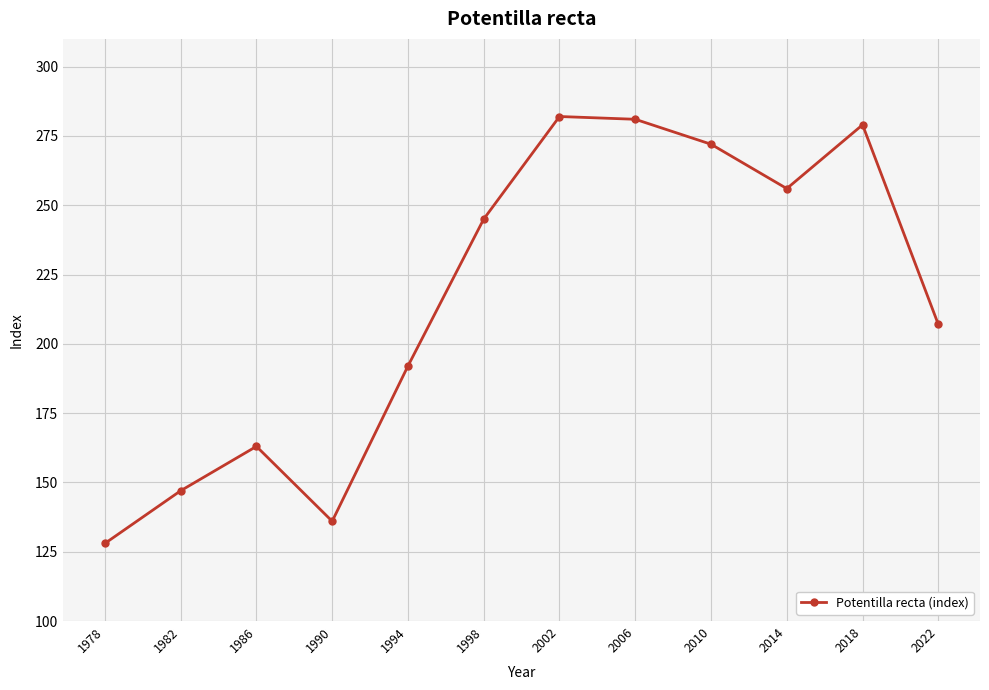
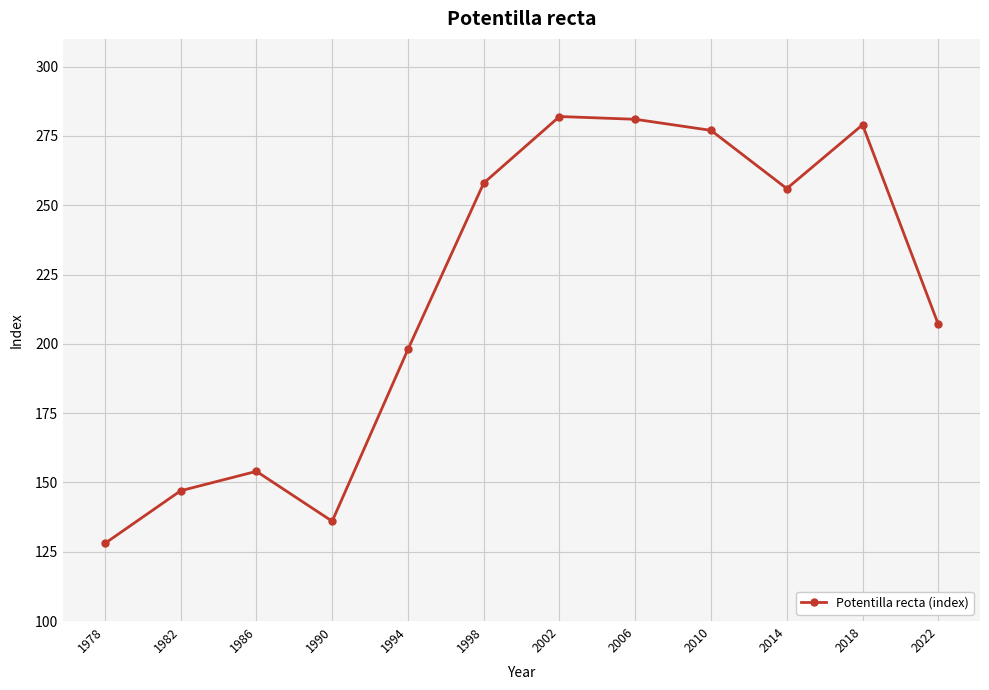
  {
    "1978": 128,
    "1982": 147,
-   "1986": 163,
+   "1986": 154,
    "1990": 136,
-   "1994": 192,
-   "1998": 245,
+   "1994": 198,
+   "1998": 258,
    "2002": 282,
    "2006": 281,
-   "2010": 272,
+   "2010": 277,
    "2014": 256,
    "2018": 279,
    "2022": 207
  }
